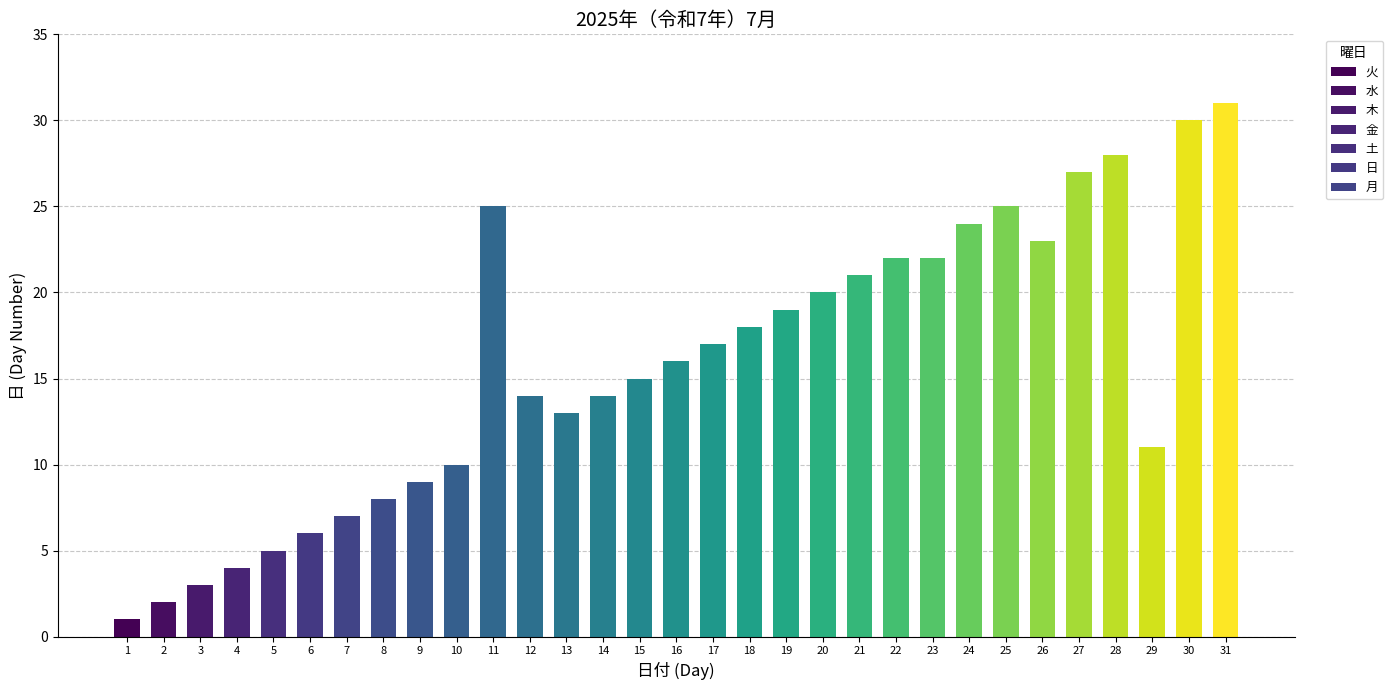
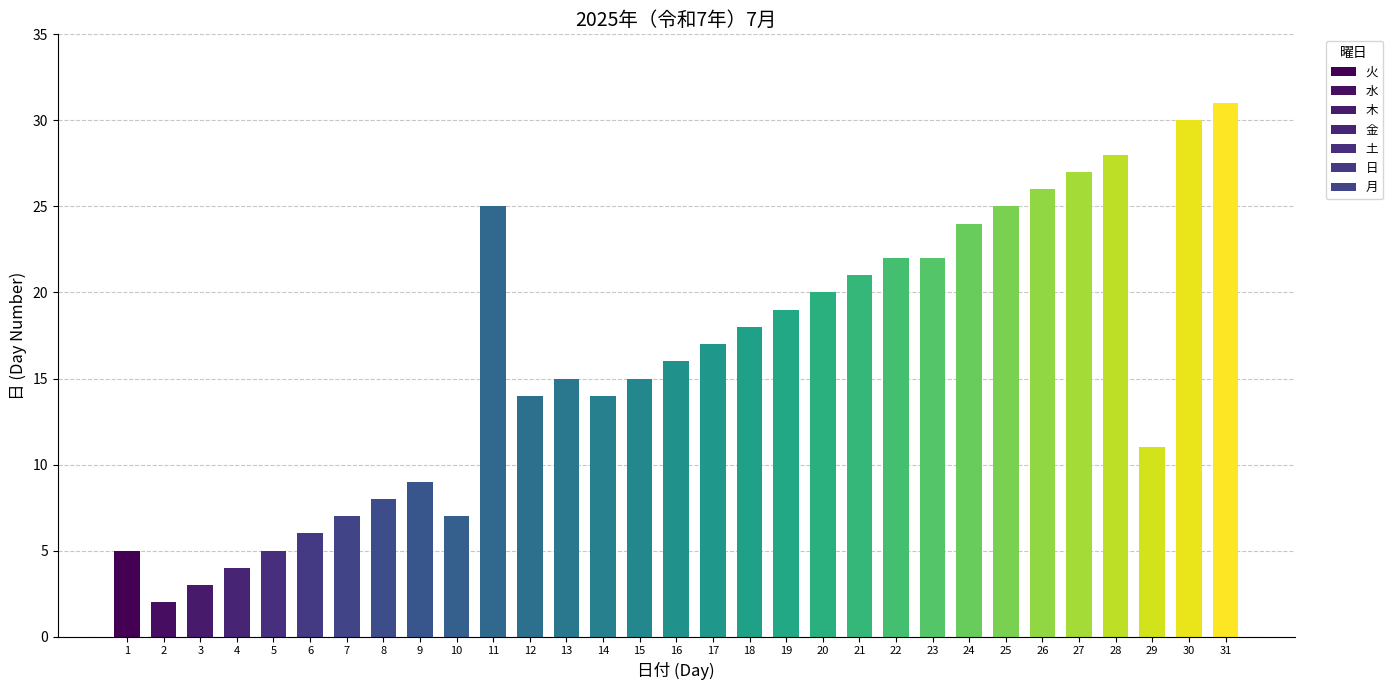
  {
-   "1": 1,
+   "1": 5,
    "2": 2,
    "3": 3,
    "4": 4,
    "5": 5,
    "6": 6,
    "7": 7,
    "8": 8,
    "9": 9,
-   "10": 10,
+   "10": 7,
    "11": 25,
    "12": 14,
-   "13": 13,
+   "13": 15,
    "14": 14,
    "15": 15,
    "16": 16,
    "17": 17,
    "18": 18,
    "19": 19,
    "20": 20,
    "21": 21,
    "22": 22,
    "23": 22,
    "24": 24,
    "25": 25,
-   "26": 23,
+   "26": 26,
    "27": 27,
    "28": 28,
    "29": 11,
    "30": 30,
    "31": 31
  }
